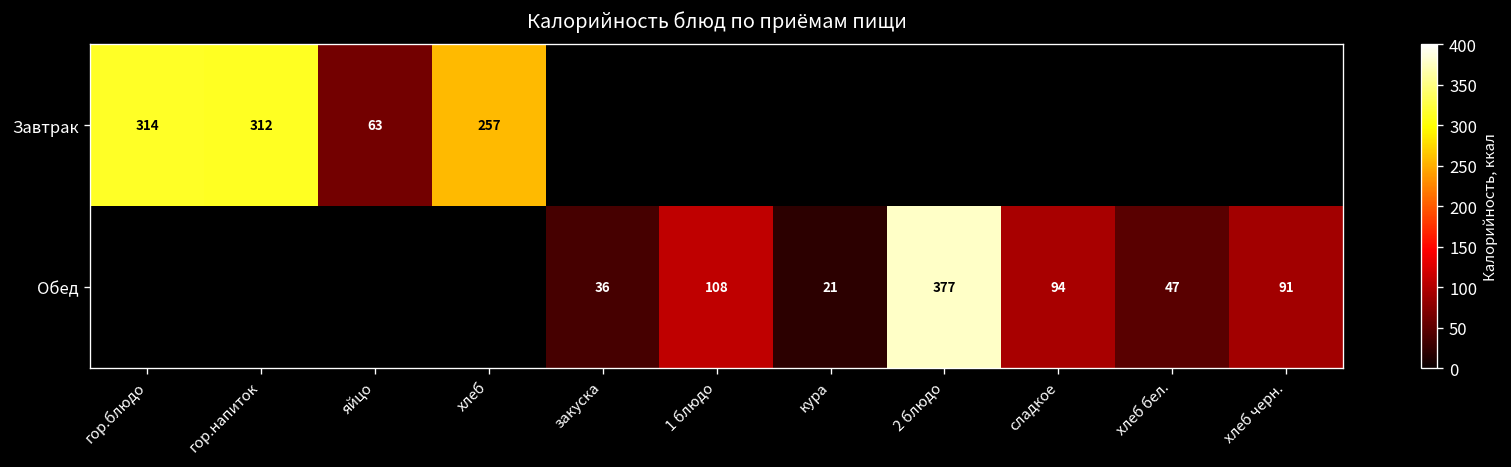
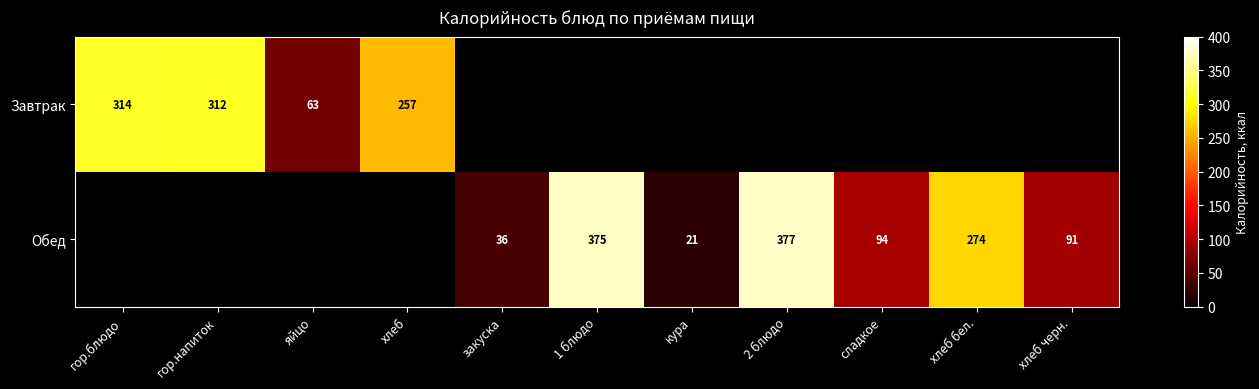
  {
    "Завтрак": {
      "гор.блюдо": 314,
      "гор.напиток": 312,
      "яйцо": 63,
      "хлеб": 257
    },
    "Обед": {
      "закуска": 36,
-     "1 блюдо": 108,
+     "1 блюдо": 375,
      "кура": 21,
      "2 блюдо": 377,
      "сладкое": 94,
-     "хлеб бел.": 47,
+     "хлеб бел.": 274,
      "хлеб черн.": 91
    }
  }
